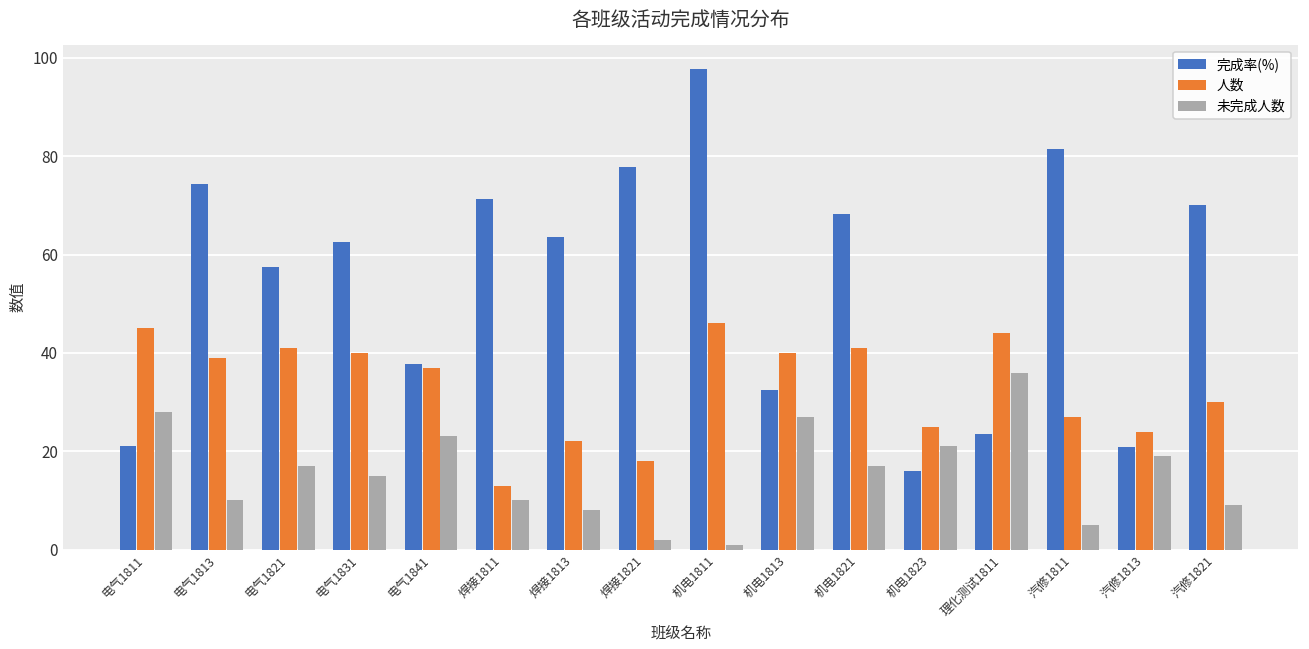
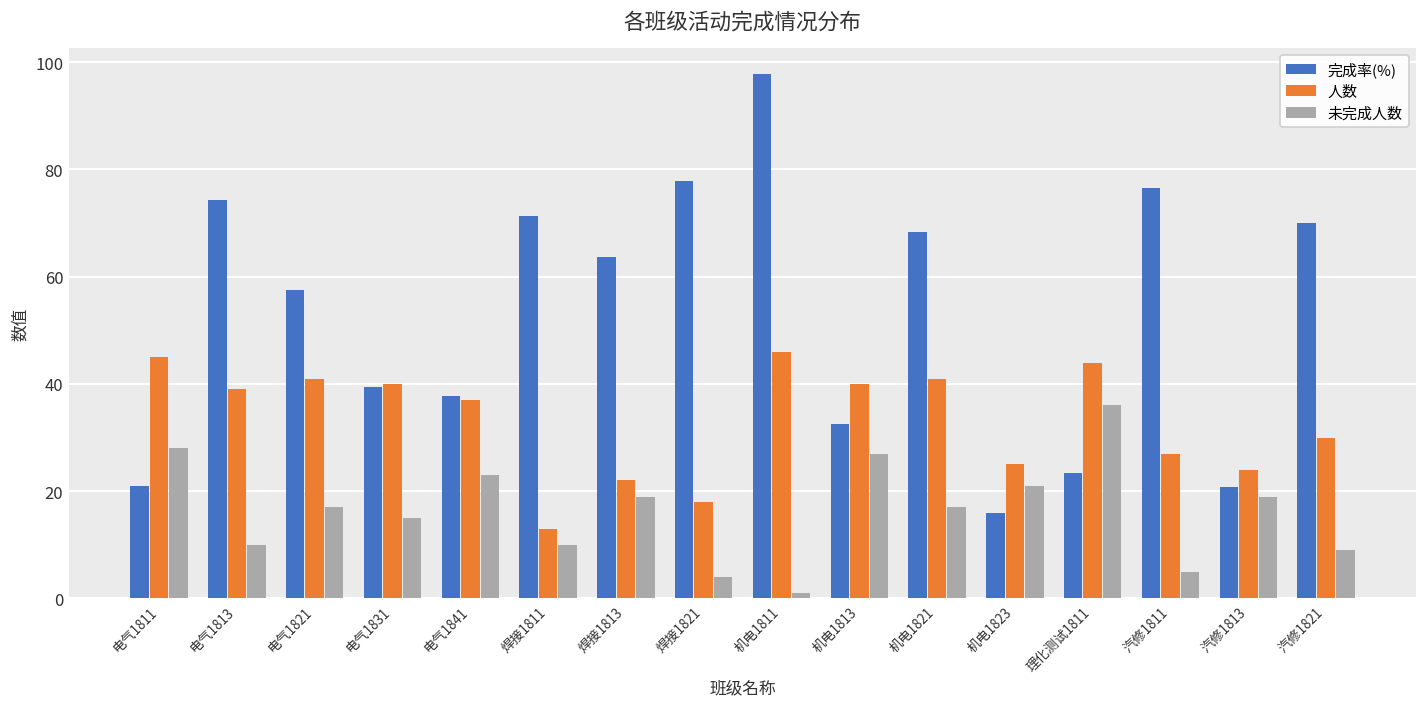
  {
    "完成率(%)": {
      "电气1811": 21,
      "电气1813": 74,
      "电气1821": 57,
-     "电气1831": 63,
+     "电气1831": 39,
      "电气1841": 38,
      "焊接1811": 71,
      "焊接1813": 64,
      "焊接1821": 78,
      "机电1811": 98,
      "机电1813": 33,
      "机电1821": 68,
      "机电1823": 16,
      "理化测试1811": 23,
-     "汽修1811": 82,
+     "汽修1811": 77,
      "汽修1813": 21,
      "汽修1821": 70
    },
    "人数": {
      "电气1811": 45,
      "电气1813": 39,
      "电气1821": 41,
      "电气1831": 40,
      "电气1841": 37,
      "焊接1811": 13,
      "焊接1813": 22,
      "焊接1821": 18,
      "机电1811": 46,
      "机电1813": 40,
      "机电1821": 41,
      "机电1823": 25,
      "理化测试1811": 44,
      "汽修1811": 27,
      "汽修1813": 24,
      "汽修1821": 30
    },
    "未完成人数": {
      "电气1811": 28,
      "电气1813": 10,
      "电气1821": 17,
      "电气1831": 15,
      "电气1841": 23,
      "焊接1811": 10,
-     "焊接1813": 8,
-     "焊接1821": 2,
+     "焊接1813": 19,
+     "焊接1821": 4,
      "机电1811": 1,
      "机电1813": 27,
      "机电1821": 17,
      "机电1823": 21,
      "理化测试1811": 36,
      "汽修1811": 5,
      "汽修1813": 19,
      "汽修1821": 9
    }
  }
